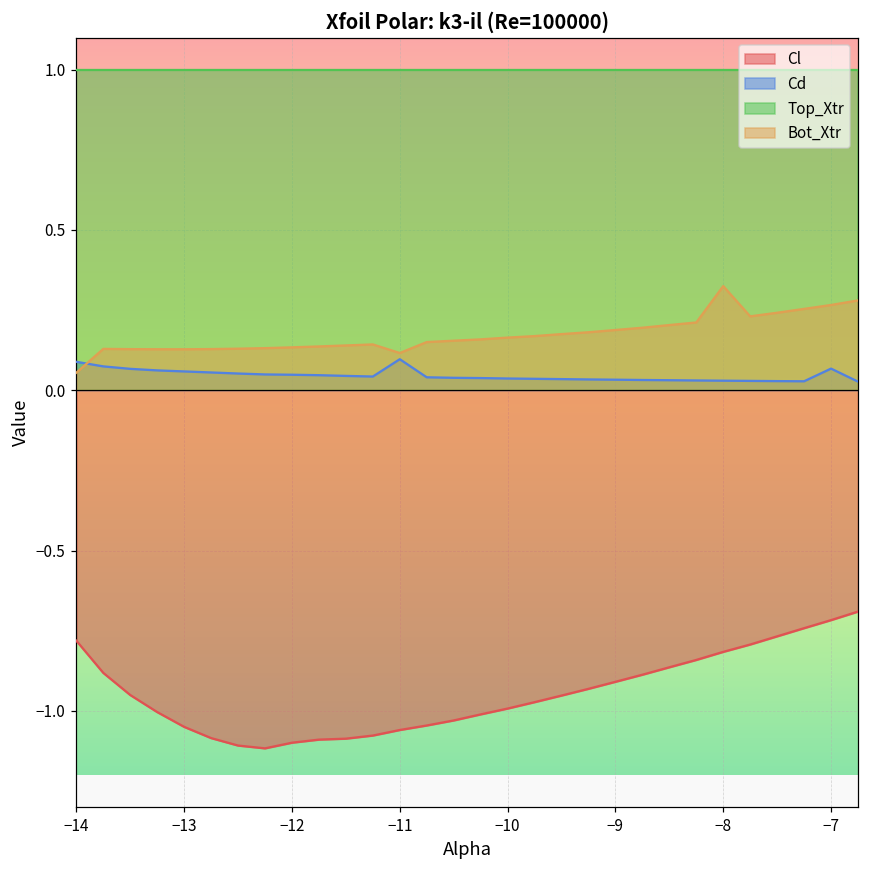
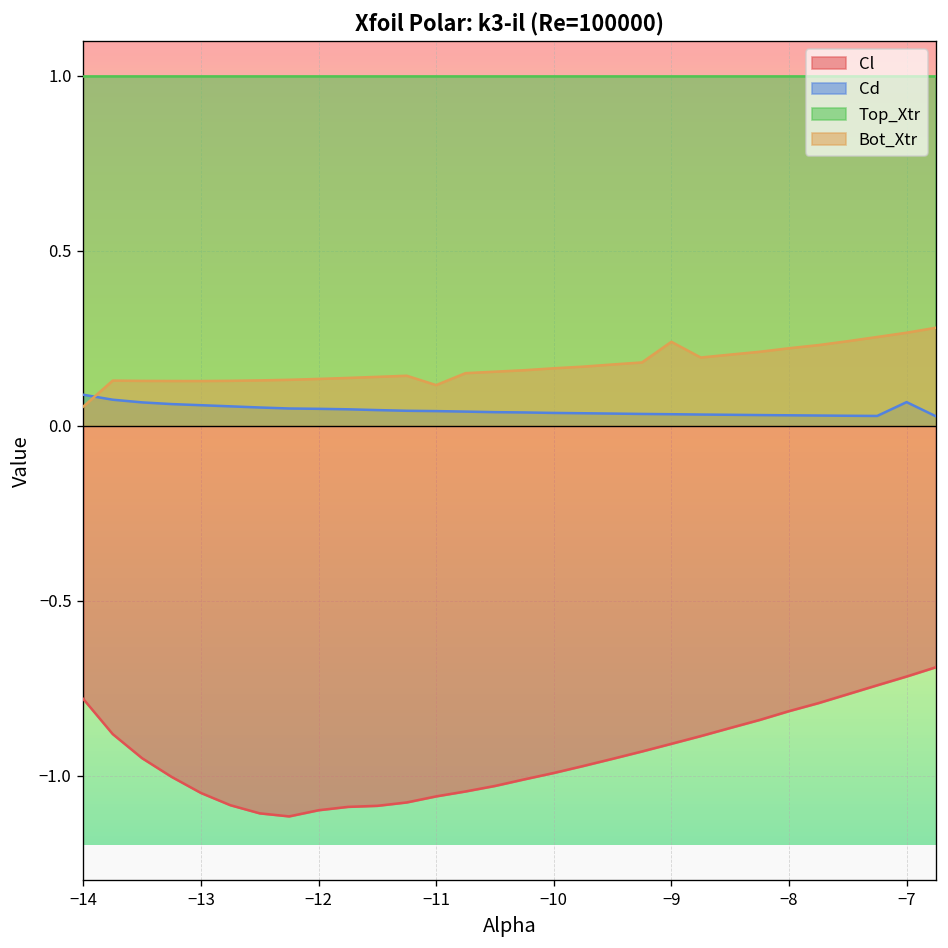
  {
    "Cd": {
      "−14": 0.09,
      "−13": 0.06,
      "−12": 0.05,
-     "−11": 0.10,
+     "−11": 0.04,
      "−10": 0.04,
      "−9": 0.03,
      "−8": 0.03,
      "−7": 0.07
    },
    "Top_Xtr": {
      "−14": 1.00,
      "−13": 1.00,
      "−12": 1.00,
      "−11": 1.00,
      "−10": 1.00,
      "−9": 1.00,
      "−8": 1.00
    },
    "Bot_Xtr": {
      "−14": 0.05,
      "−13": 0.13,
      "−12": 0.13,
      "−11": 0.12,
      "−10": 0.16,
-     "−9": 0.19,
-     "−8": 0.32,
+     "−9": 0.24,
+     "−8": 0.22,
      "−7": 0.27
    }
  }
